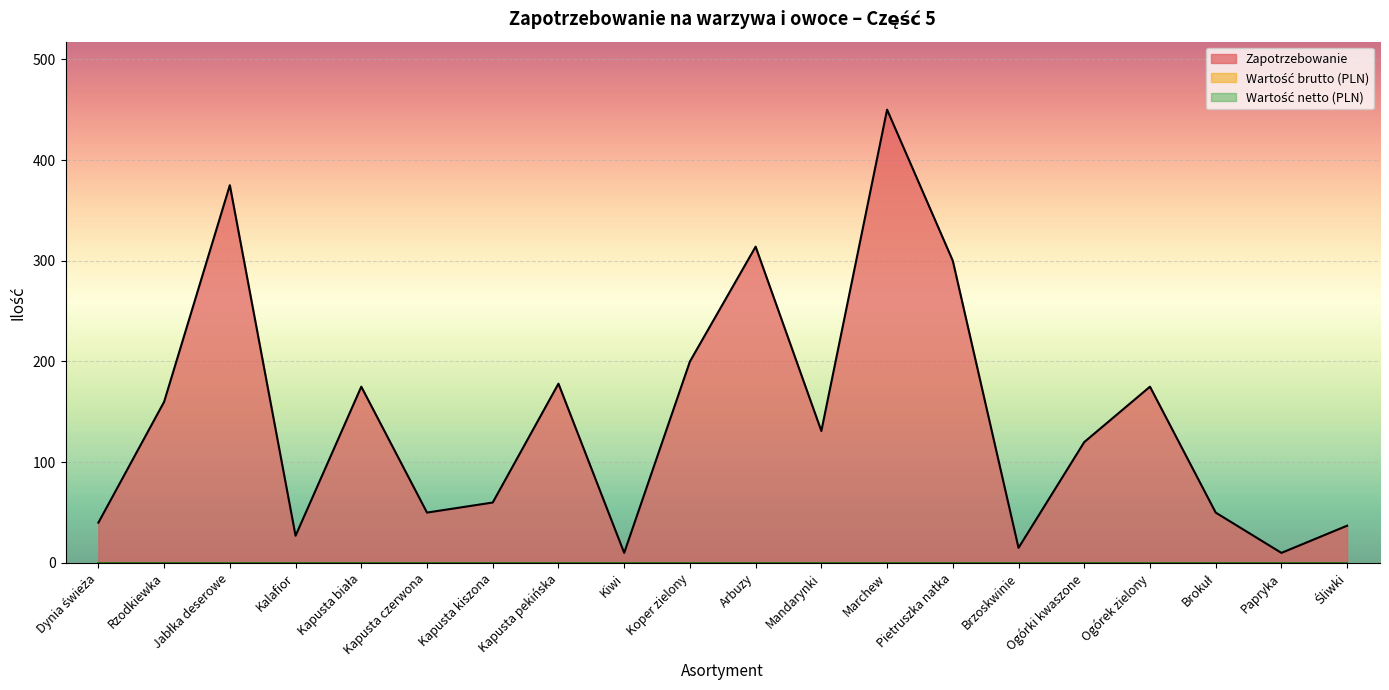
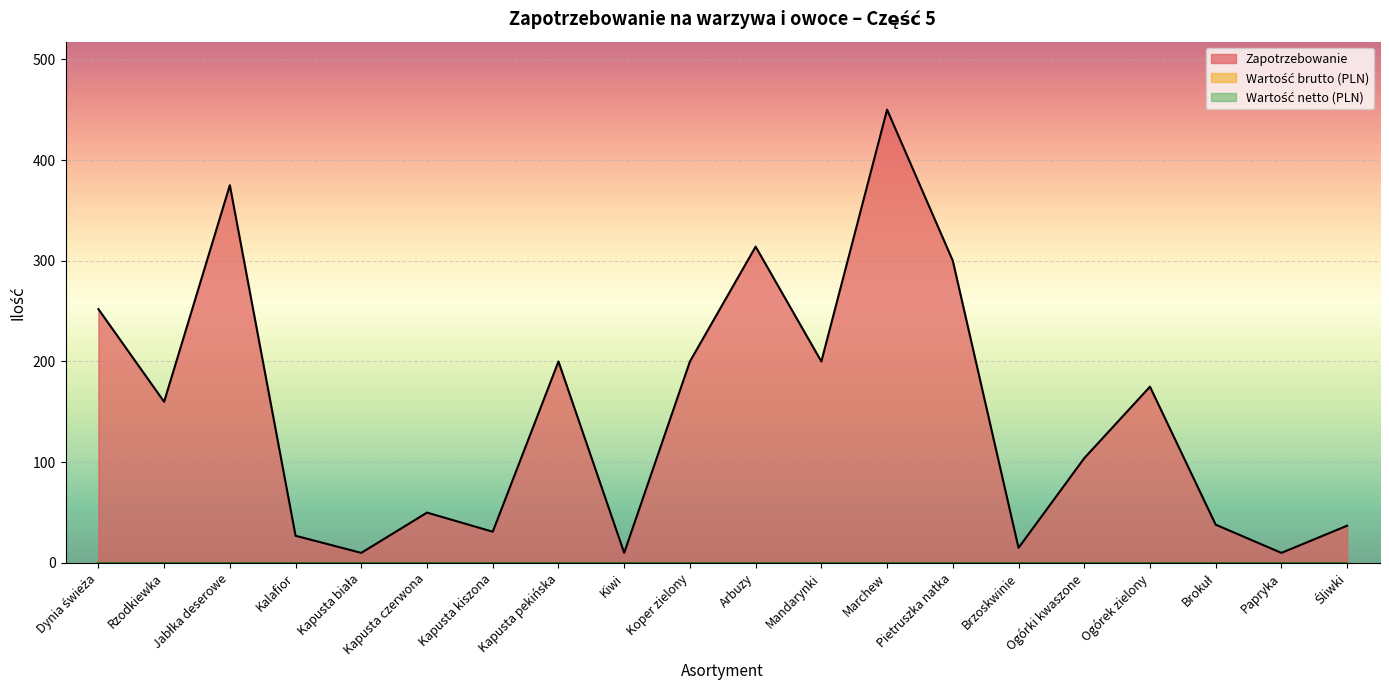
  {
    "Zapotrzebowanie": {
-     "Dynia świeża": 40,
+     "Dynia świeża": 252,
      "Rzodkiewka": 160,
      "Jabłka deserowe": 375,
      "Kalafior": 27,
-     "Kapusta biała": 175,
+     "Kapusta biała": 10,
      "Kapusta czerwona": 50,
-     "Kapusta kiszona": 60,
-     "Kapusta pekińska": 178,
+     "Kapusta kiszona": 31,
+     "Kapusta pekińska": 200,
      "Kiwi": 10,
      "Koper zielony": 200,
      "Arbuzy": 314,
-     "Mandarynki": 131,
+     "Mandarynki": 200,
      "Marchew": 450,
      "Pietruszka natka": 300,
      "Brzoskwinie": 15,
-     "Ogórki kwaszone": 120,
+     "Ogórki kwaszone": 104,
      "Ogórek zielony": 175,
-     "Brokuł": 50,
+     "Brokuł": 38,
      "Papryka": 10,
      "Śliwki": 37
    },
    "Wartość netto (PLN)": {
      "Dynia świeża": 0,
      "Rzodkiewka": 0,
      "Jabłka deserowe": 0,
      "Kalafior": 0,
      "Kapusta biała": 0,
      "Kapusta czerwona": 0,
      "Kapusta kiszona": 0,
      "Kapusta pekińska": 0,
      "Kiwi": 0,
      "Koper zielony": 0,
      "Arbuzy": 0,
      "Mandarynki": 0,
      "Marchew": 0,
      "Pietruszka natka": 0,
      "Brzoskwinie": 0,
      "Ogórki kwaszone": 0,
      "Ogórek zielony": 0,
      "Brokuł": 0,
      "Papryka": 0,
      "Śliwki": 0
    }
  }
